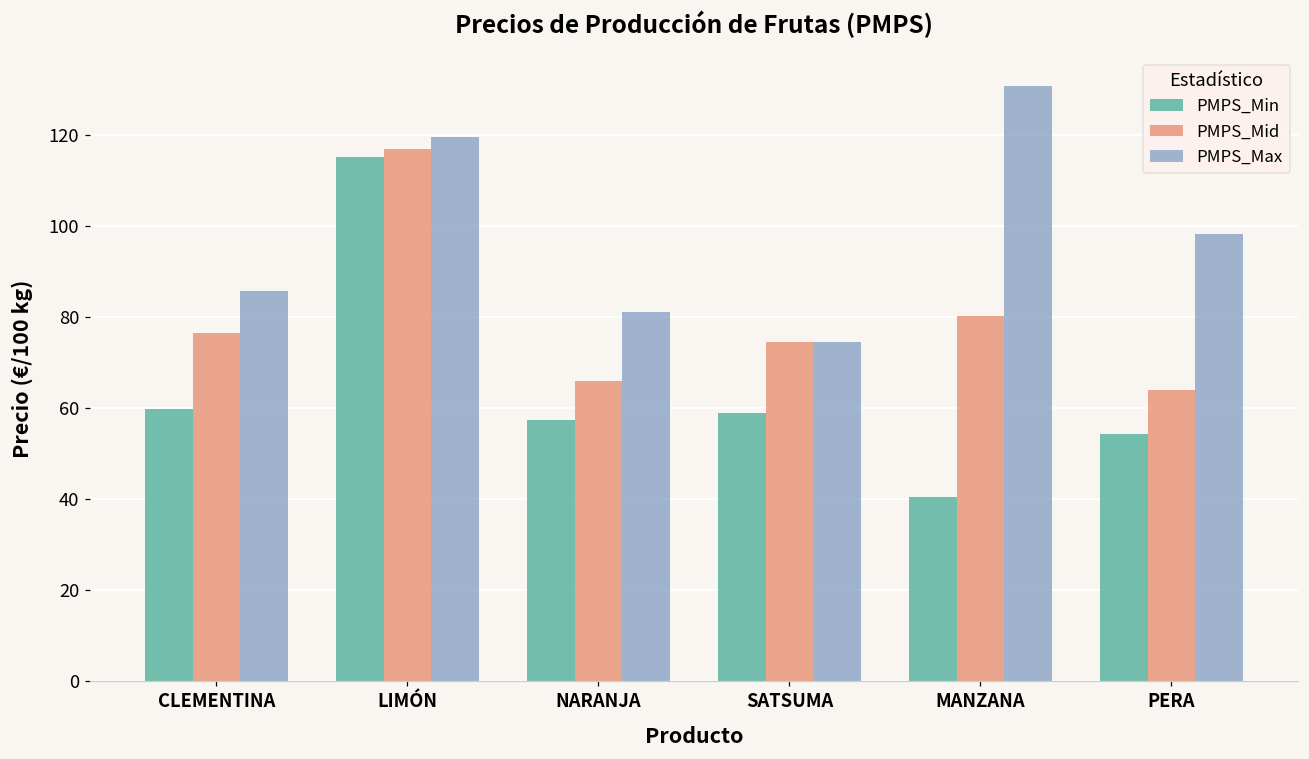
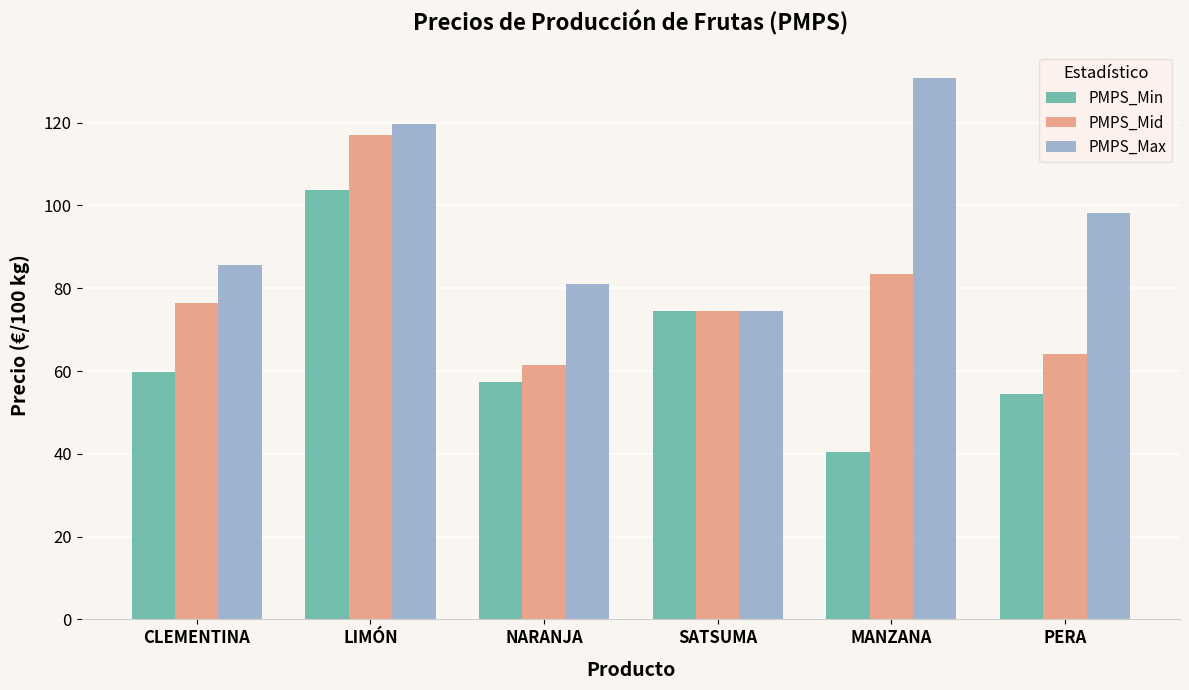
  {
    "PMPS_Min": {
      "CLEMENTINA": 60,
-     "LIMÓN": 115,
+     "LIMÓN": 104,
      "NARANJA": 57,
-     "SATSUMA": 59,
+     "SATSUMA": 74,
      "MANZANA": 41,
      "PERA": 54
    },
    "PMPS_Mid": {
      "CLEMENTINA": 76,
      "LIMÓN": 117,
-     "NARANJA": 66,
+     "NARANJA": 62,
      "SATSUMA": 74,
-     "MANZANA": 80,
+     "MANZANA": 83,
      "PERA": 64
    },
    "PMPS_Max": {
      "CLEMENTINA": 86,
      "LIMÓN": 120,
      "NARANJA": 81,
      "SATSUMA": 74,
      "MANZANA": 131,
      "PERA": 98
    }
  }
